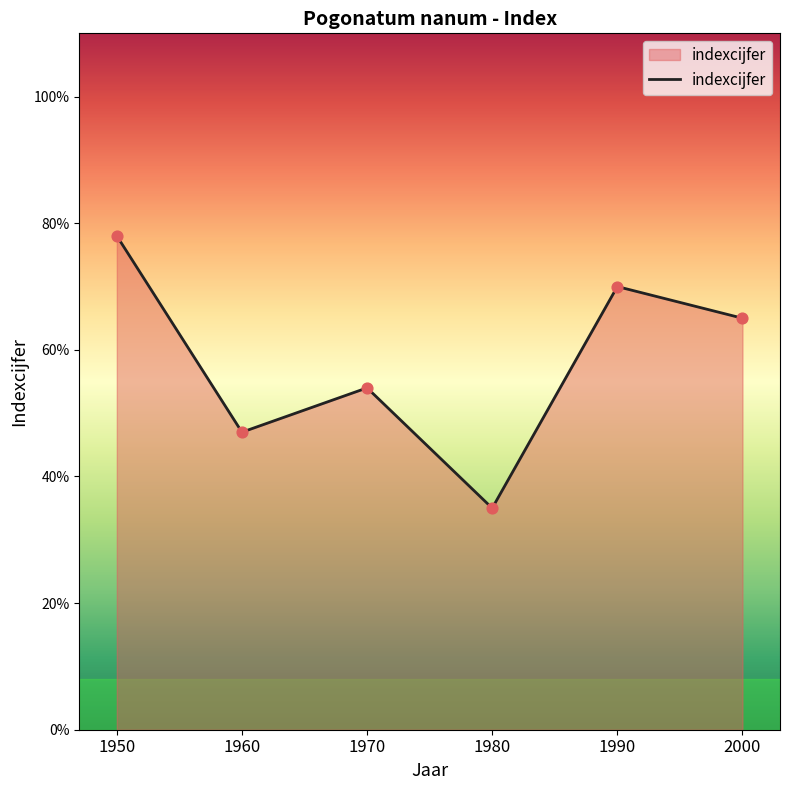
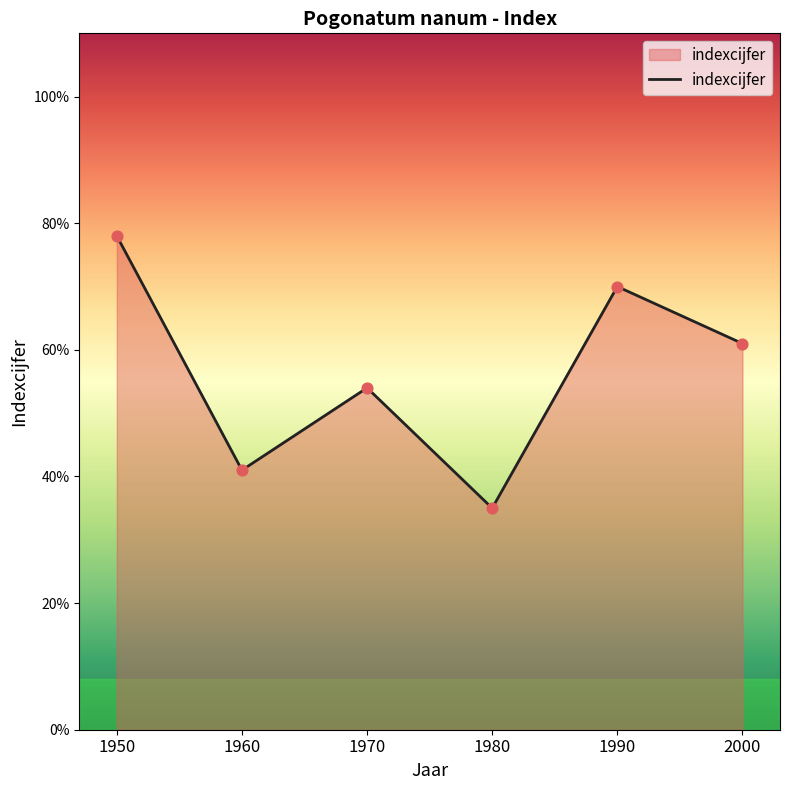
  {
    "1950": "78%",
-   "1960": "47%",
+   "1960": "41%",
    "1970": "54%",
    "1980": "35%",
    "1990": "70%",
-   "2000": "65%"
+   "2000": "61%"
  }
